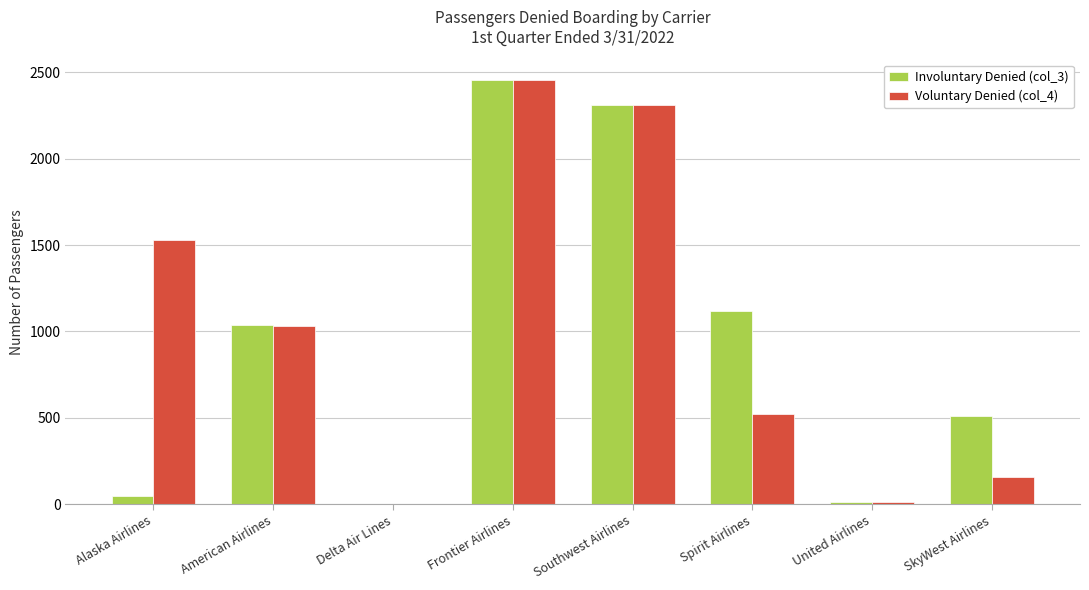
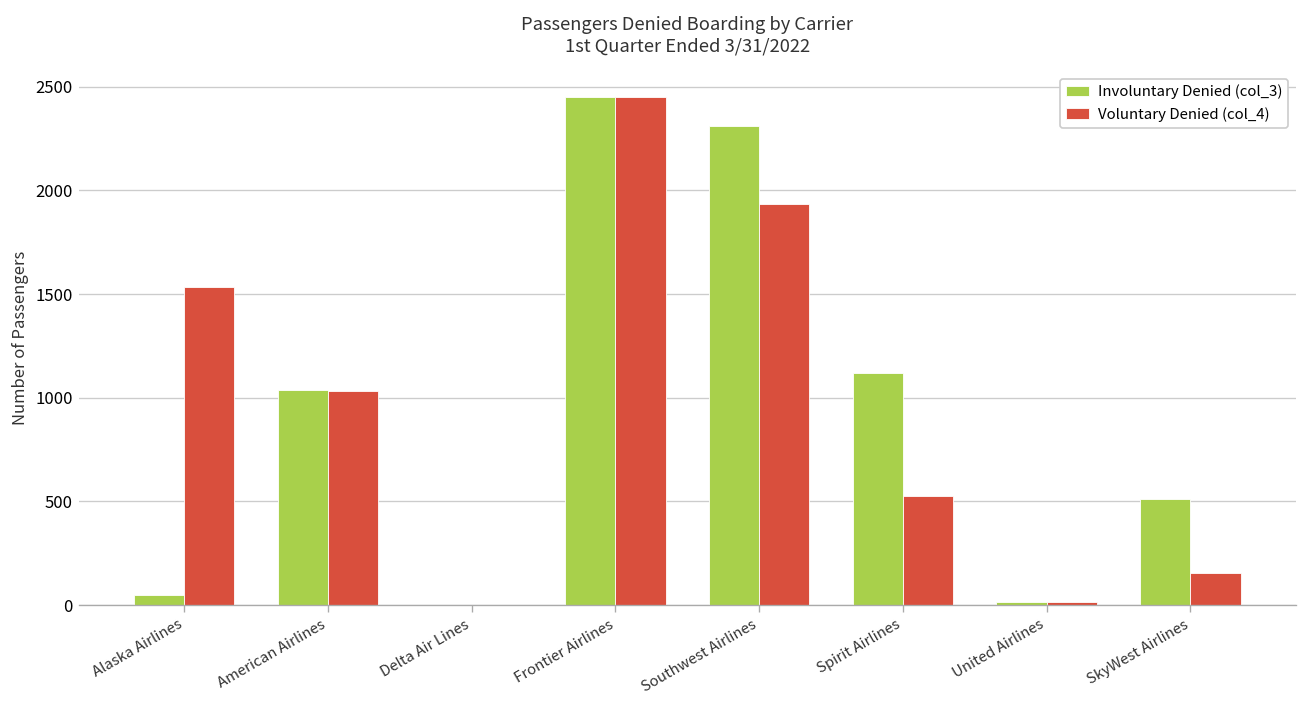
  {
    "Involuntary Denied (col_3)": {
      "Alaska Airlines": 50,
      "American Airlines": 1040,
      "Delta Air Lines": 0,
      "Frontier Airlines": 2450,
      "Southwest Airlines": 2310,
      "Spirit Airlines": 1120,
      "SkyWest Airlines": 510
    },
    "Voluntary Denied (col_4)": {
      "Alaska Airlines": 1530,
      "American Airlines": 1030,
      "Delta Air Lines": 0,
      "Frontier Airlines": 2450,
-     "Southwest Airlines": 2310,
+     "Southwest Airlines": 1940,
      "Spirit Airlines": 520,
      "SkyWest Airlines": 160
    }
  }
